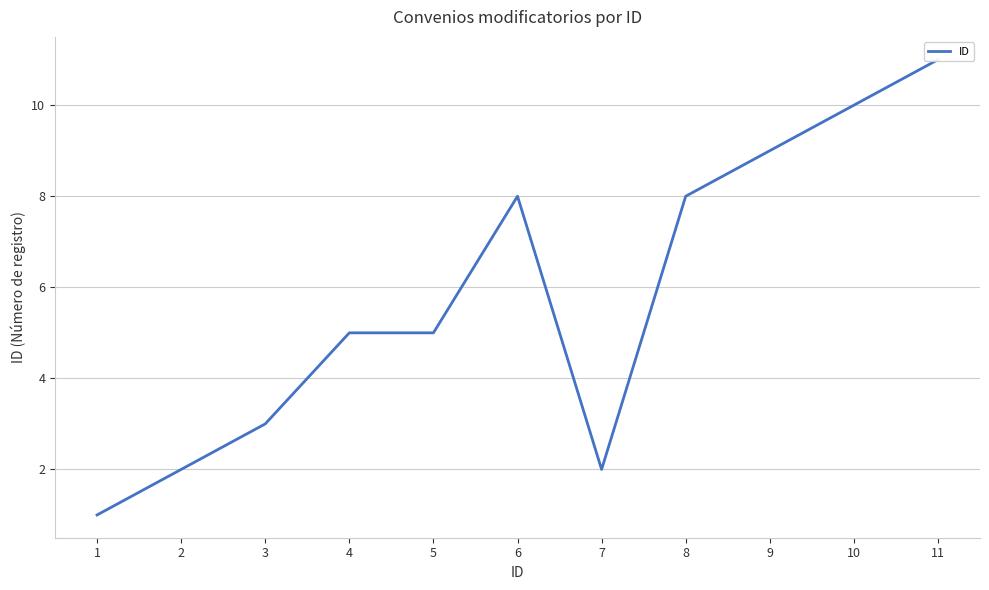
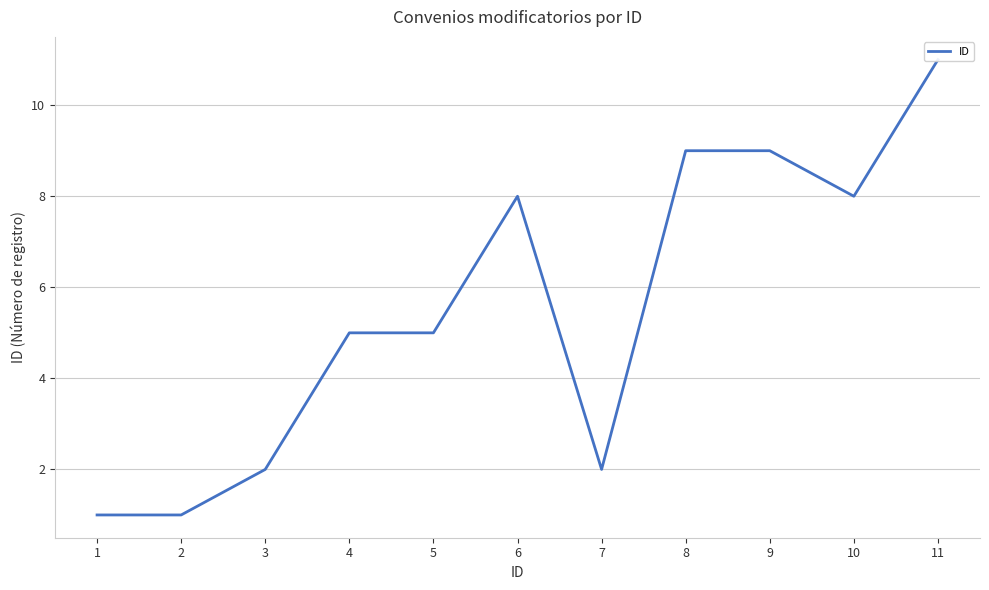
  {
    "1": 1,
-   "2": 2,
-   "3": 3,
+   "2": 1,
+   "3": 2,
    "4": 5,
    "5": 5,
    "6": 8,
    "7": 2,
-   "8": 8,
+   "8": 9,
    "9": 9,
-   "10": 10
+   "10": 8
  }
